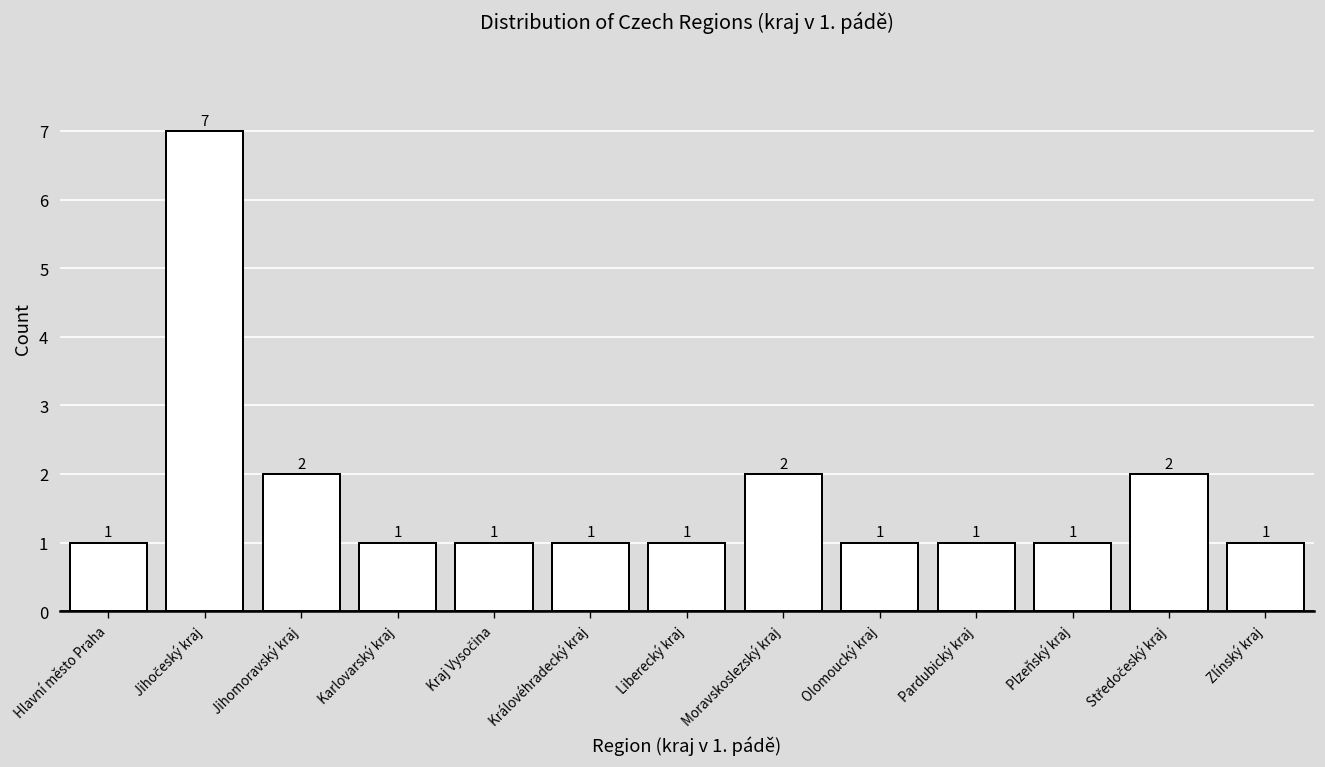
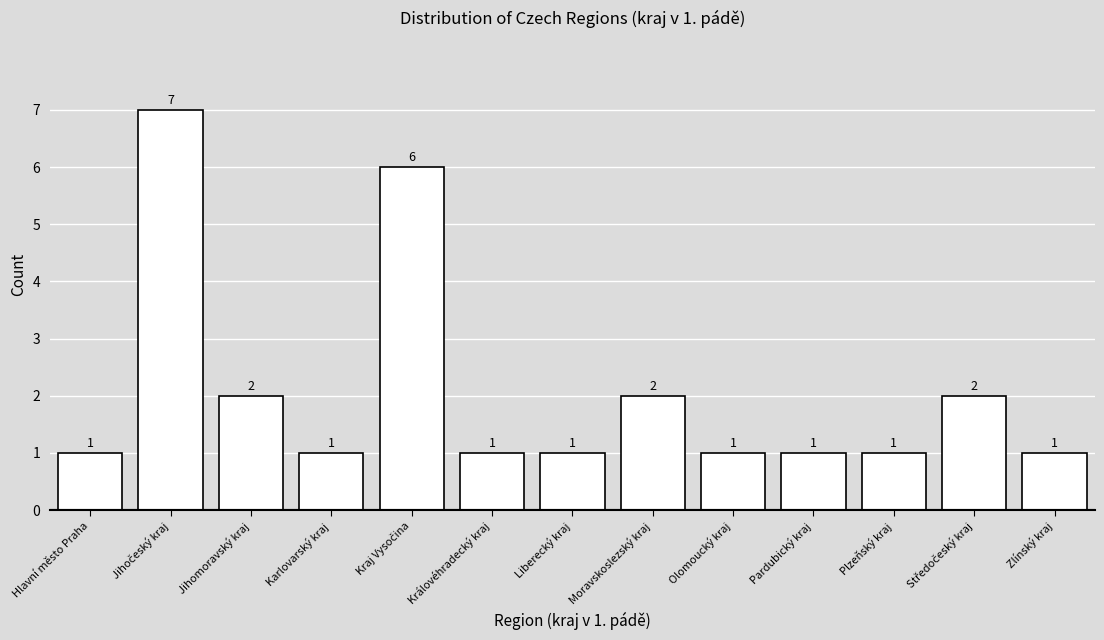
  {
    "Hlavní město Praha": 1,
    "Jihočeský kraj": 7,
    "Jihomoravský kraj": 2,
    "Karlovarský kraj": 1,
-   "Kraj Vysočina": 1,
+   "Kraj Vysočina": 6,
    "Královéhradecký kraj": 1,
    "Liberecký kraj": 1,
    "Moravskoslezský kraj": 2,
    "Olomoucký kraj": 1,
    "Pardubický kraj": 1,
    "Plzeňský kraj": 1,
    "Středočeský kraj": 2,
    "Zlínský kraj": 1
  }
